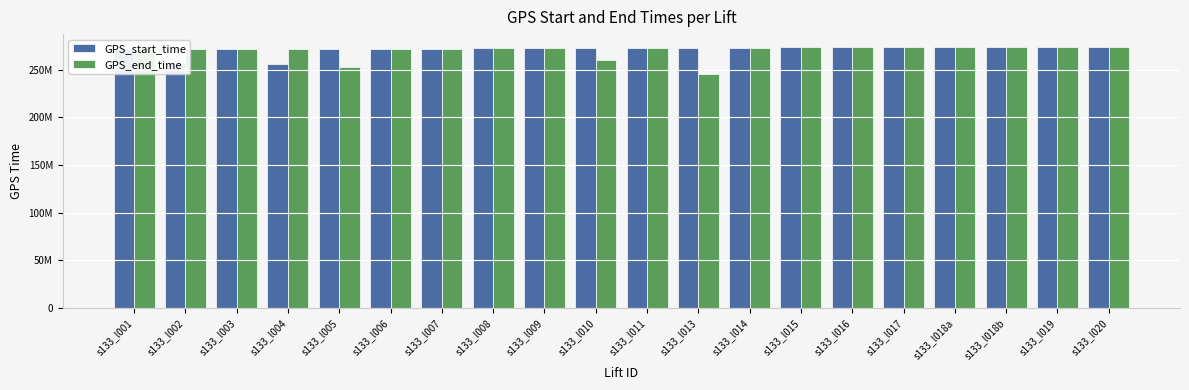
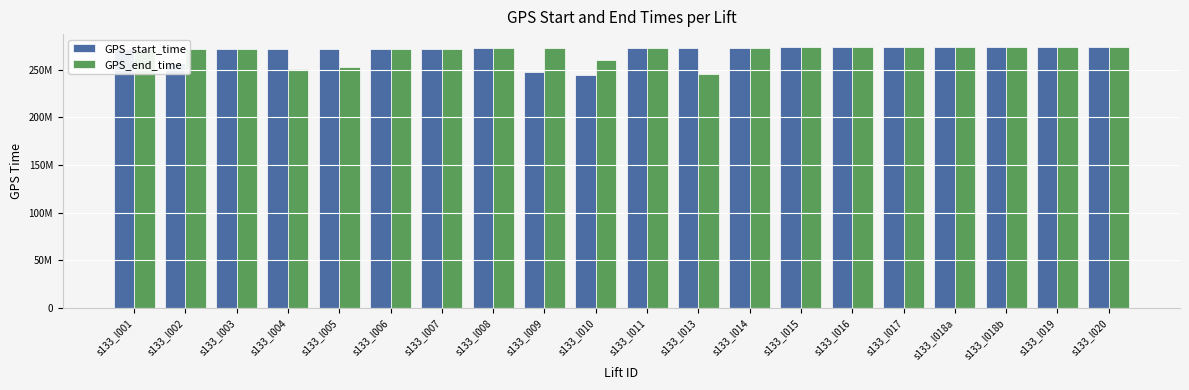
  {
    "GPS_start_time": {
      "s133_l003": 270000000,
-     "s133_l004": 260000000,
+     "s133_l004": 270000000,
      "s133_l005": 270000000,
      "s133_l006": 270000000,
      "s133_l007": 270000000,
      "s133_l008": 270000000,
-     "s133_l009": 270000000,
-     "s133_l010": 270000000,
+     "s133_l009": 250000000,
+     "s133_l010": 240000000,
      "s133_l011": 270000000,
      "s133_l013": 270000000,
      "s133_l014": 270000000,
      "s133_l015": 270000000,
      "s133_l016": 270000000,
      "s133_l017": 270000000,
      "s133_l018a": 270000000,
      "s133_l018b": 270000000,
      "s133_l019": 270000000,
      "s133_l020": 270000000
    },
    "GPS_end_time": {
      "s133_l002": 270000000,
      "s133_l003": 270000000,
-     "s133_l004": 270000000,
+     "s133_l004": 250000000,
      "s133_l005": 250000000,
      "s133_l006": 270000000,
      "s133_l007": 270000000,
      "s133_l008": 270000000,
      "s133_l009": 270000000,
      "s133_l010": 260000000,
      "s133_l011": 270000000,
      "s133_l013": 250000000,
      "s133_l014": 270000000,
      "s133_l015": 270000000,
      "s133_l016": 270000000,
      "s133_l017": 270000000,
      "s133_l018a": 270000000,
      "s133_l018b": 270000000,
      "s133_l019": 270000000,
      "s133_l020": 270000000
    }
  }
